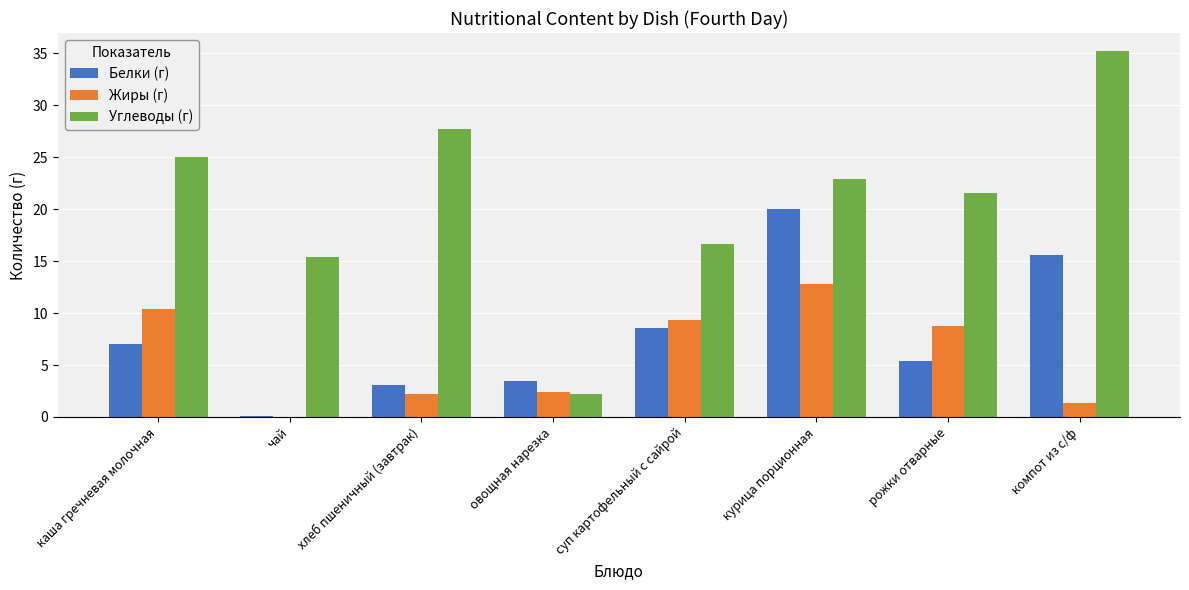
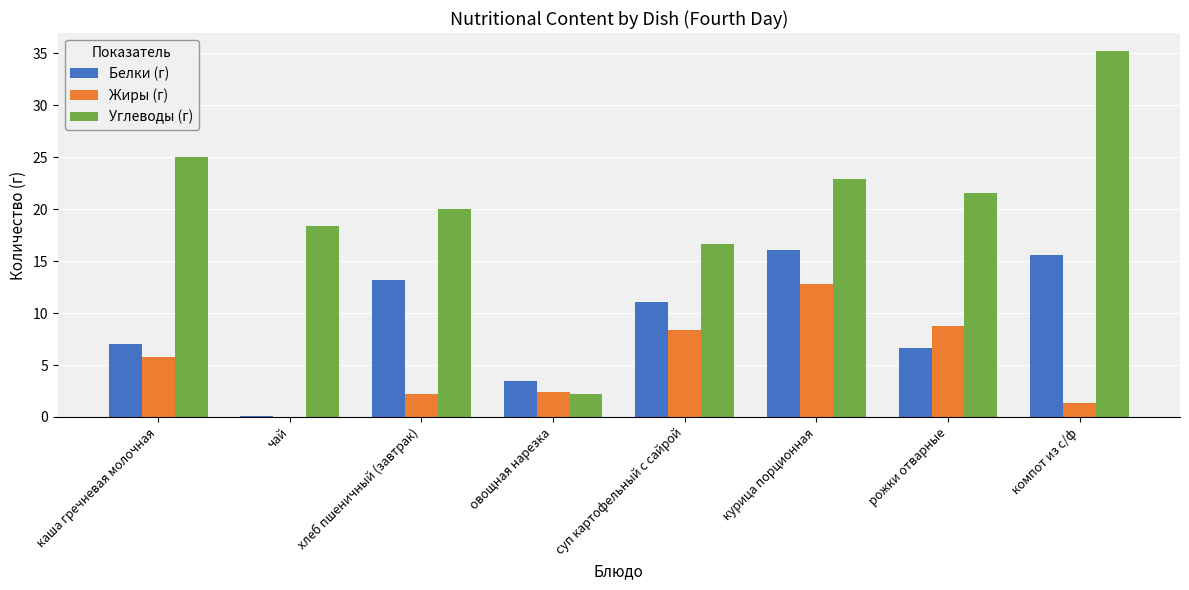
  {
    "Белки (г)": {
      "каша гречневая молочная": 7.0,
-     "хлеб пшеничный (завтрак)": 3.0,
+     "хлеб пшеничный (завтрак)": 13.2,
      "овощная нарезка": 3.5,
-     "суп картофельный с сайрой": 8.6,
-     "курица порционная": 20.0,
-     "рожки отварные": 5.4,
+     "суп картофельный с сайрой": 11.1,
+     "курица порционная": 16.0,
+     "рожки отварные": 6.7,
      "компот из с/ф": 15.6
    },
    "Жиры (г)": {
-     "каша гречневая молочная": 10.4,
+     "каша гречневая молочная": 5.8,
      "чай": 0.0,
      "хлеб пшеничный (завтрак)": 2.2,
      "овощная нарезка": 2.4,
-     "суп картофельный с сайрой": 9.3,
+     "суп картофельный с сайрой": 8.4,
      "курица порционная": 12.8,
      "рожки отварные": 8.8,
      "компот из с/ф": 1.3
    },
    "Углеводы (г)": {
      "каша гречневая молочная": 25.0,
-     "чай": 15.4,
-     "хлеб пшеничный (завтрак)": 27.7,
+     "чай": 18.4,
+     "хлеб пшеничный (завтрак)": 20.0,
      "овощная нарезка": 2.2,
      "суп картофельный с сайрой": 16.6,
      "курица порционная": 22.9,
      "рожки отварные": 21.6,
      "компот из с/ф": 35.2
    }
  }
